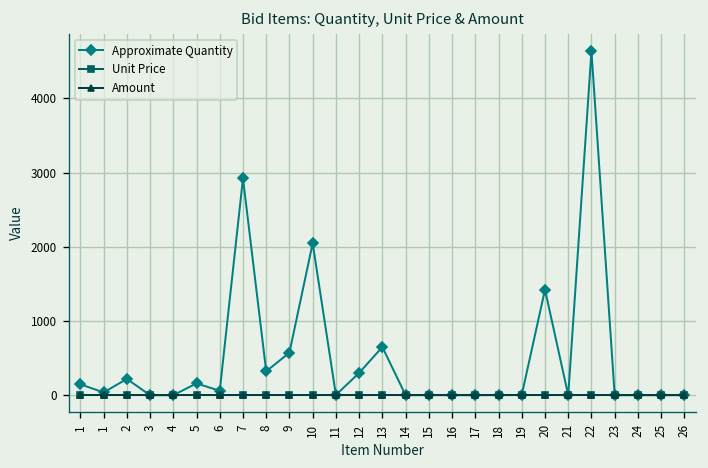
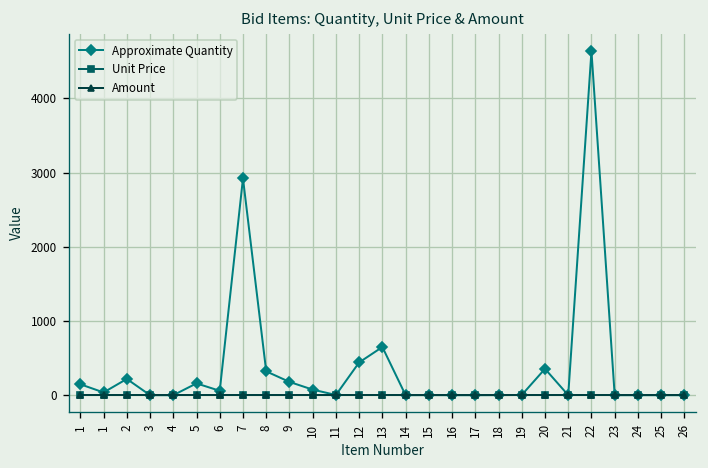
  {
    "Approximate Quantity": {
      "2": 200,
      "5": 200,
      "6": 100,
      "7": 2900,
      "8": 300,
-     "9": 600,
-     "10": 2000,
-     "12": 300,
+     "9": 200,
+     "10": 100,
+     "12": 400,
      "13": 700,
-     "20": 1400,
+     "20": 400,
      "22": 4600
    },
    "Amount": {
      "2": 0,
      "5": 0,
      "6": 0,
      "7": 0,
      "8": 0,
      "9": 0,
      "10": 0,
      "12": 0,
      "13": 0,
      "20": 0,
      "22": 0
    }
  }
